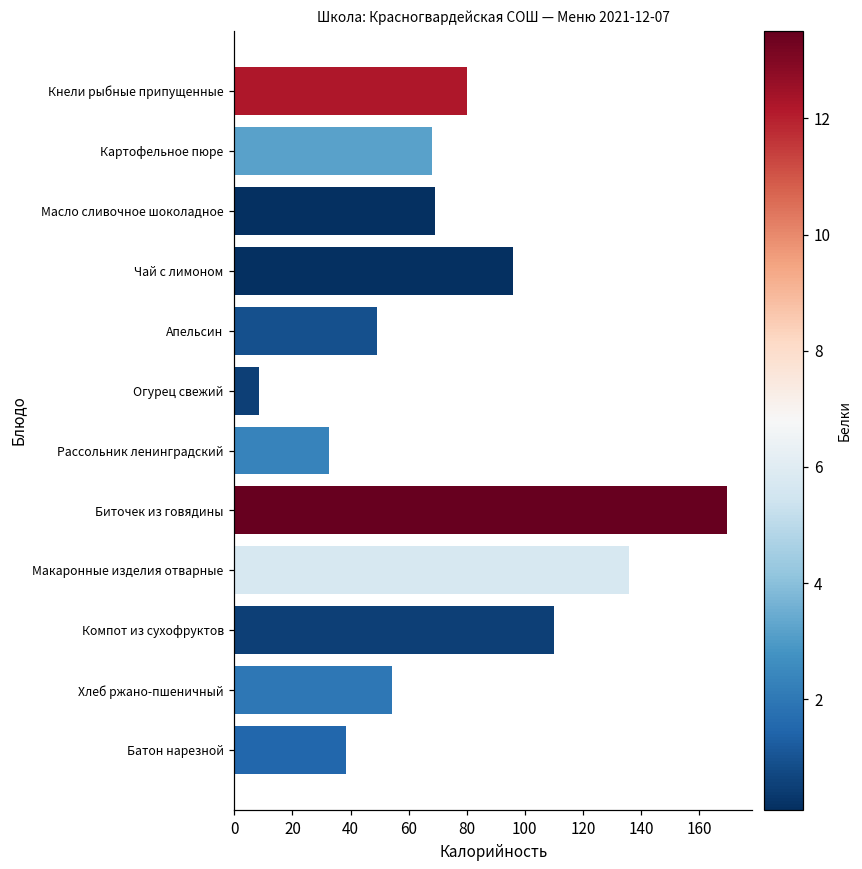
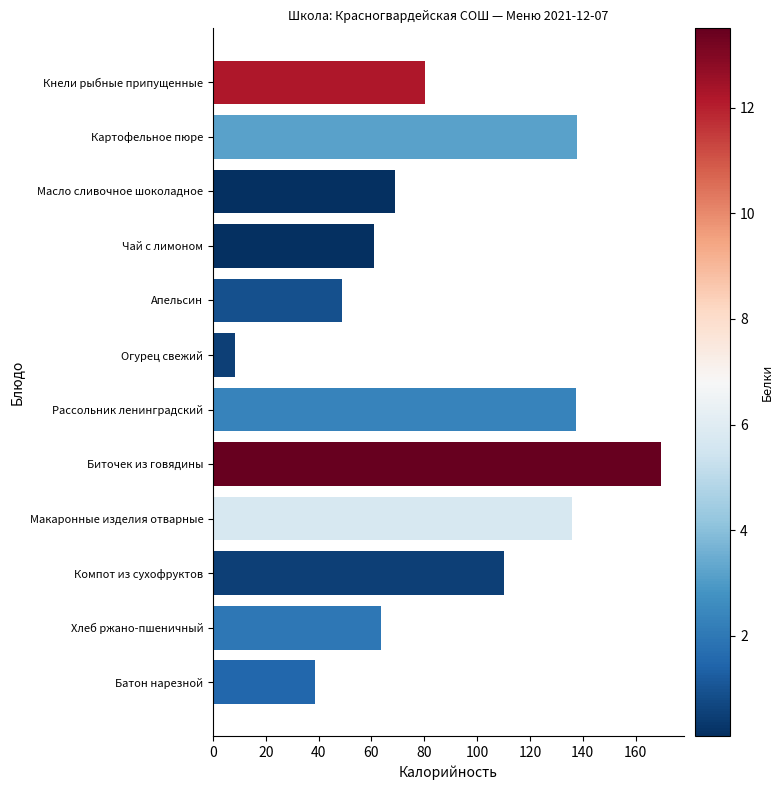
  {
    "Кнели рыбные припущенные": 80,
-   "Картофельное пюре": 68,
+   "Картофельное пюре": 138,
    "Масло сливочное шоколадное": 69,
-   "Чай с лимоном": 96,
+   "Чай с лимоном": 61,
    "Апельсин": 49,
    "Огурец свежий": 8,
-   "Рассольник ленинградский": 33,
+   "Рассольник ленинградский": 138,
    "Биточек из говядины": 170,
    "Макаронные изделия отварные": 136,
    "Компот из сухофруктов": 110,
-   "Хлеб ржано-пшеничный": 54,
+   "Хлеб ржано-пшеничный": 64,
    "Батон нарезной": 39
  }
